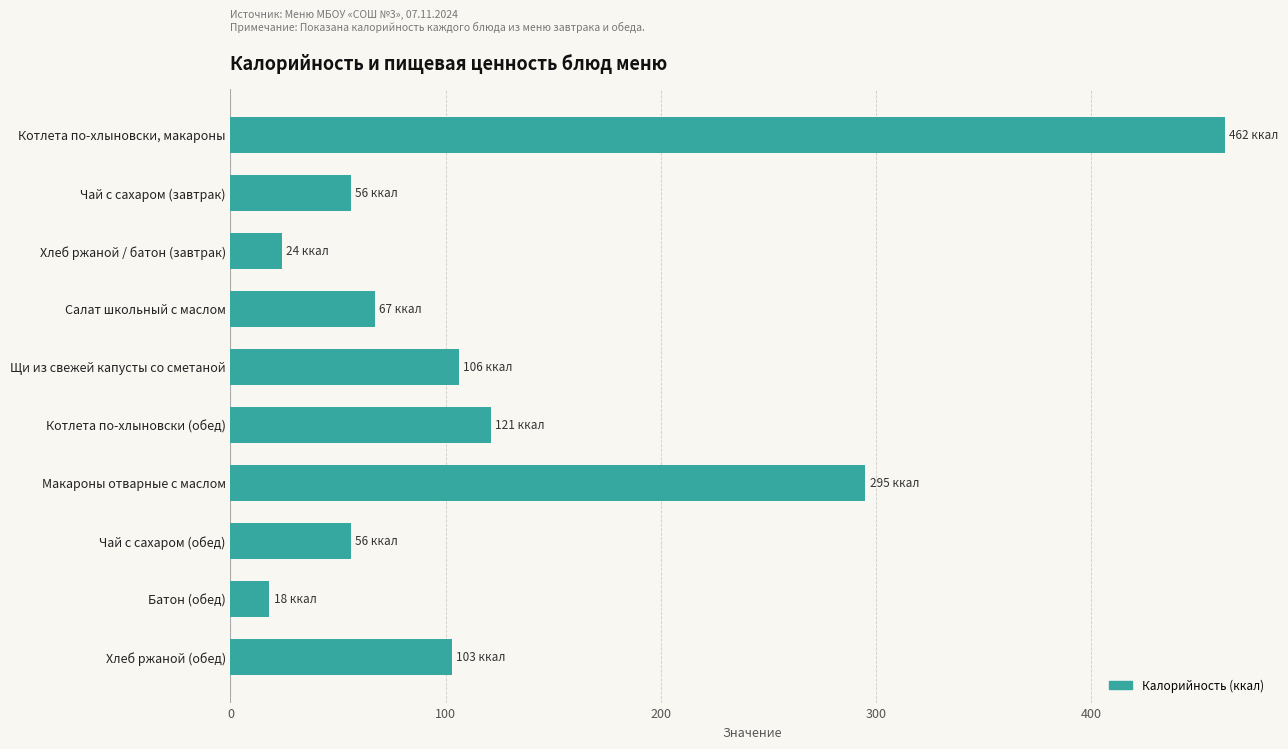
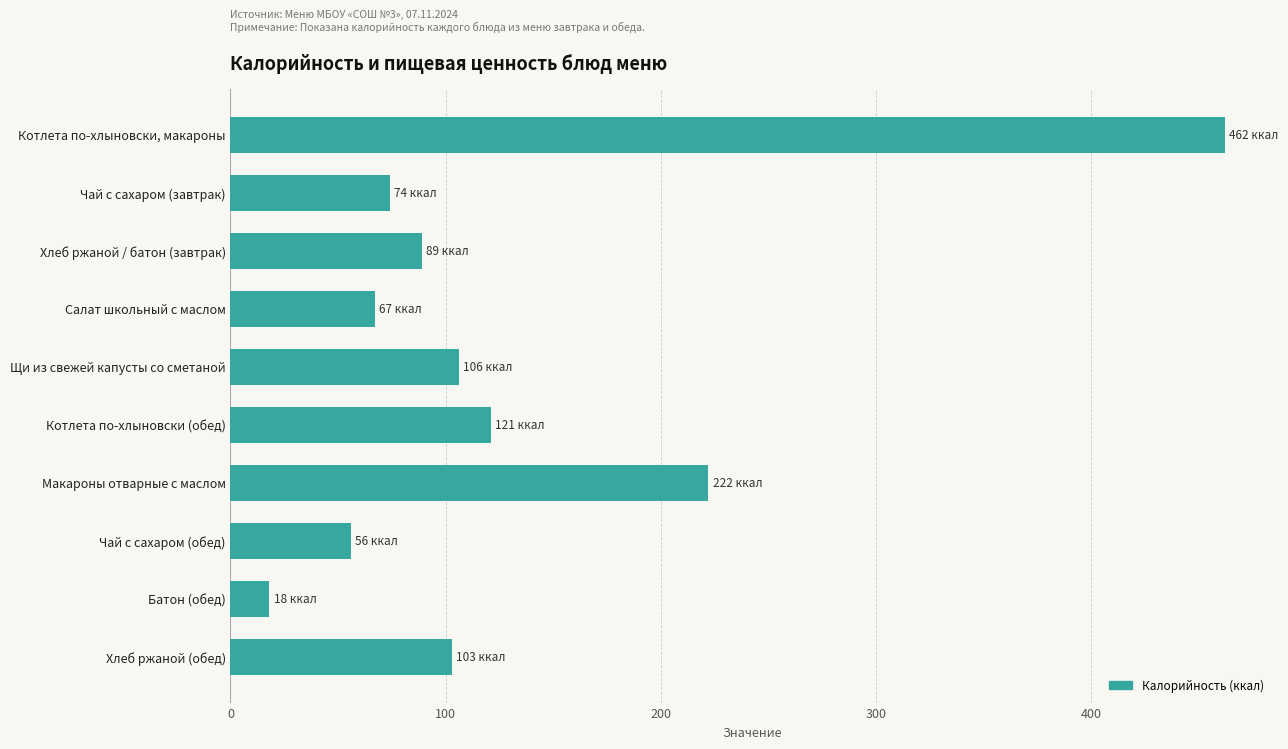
  {
    "Котлета по-хлыновски, макароны": 462,
-   "Чай с сахаром (завтрак)": 56,
-   "Хлеб ржаной / батон (завтрак)": 24,
+   "Чай с сахаром (завтрак)": 74,
+   "Хлеб ржаной / батон (завтрак)": 89,
    "Салат школьный с маслом": 67,
    "Щи из свежей капусты со сметаной": 106,
    "Котлета по-хлыновски (обед)": 121,
-   "Макароны отварные с маслом": 295,
+   "Макароны отварные с маслом": 222,
    "Чай с сахаром (обед)": 56,
    "Батон (обед)": 18,
    "Хлеб ржаной (обед)": 103
  }
